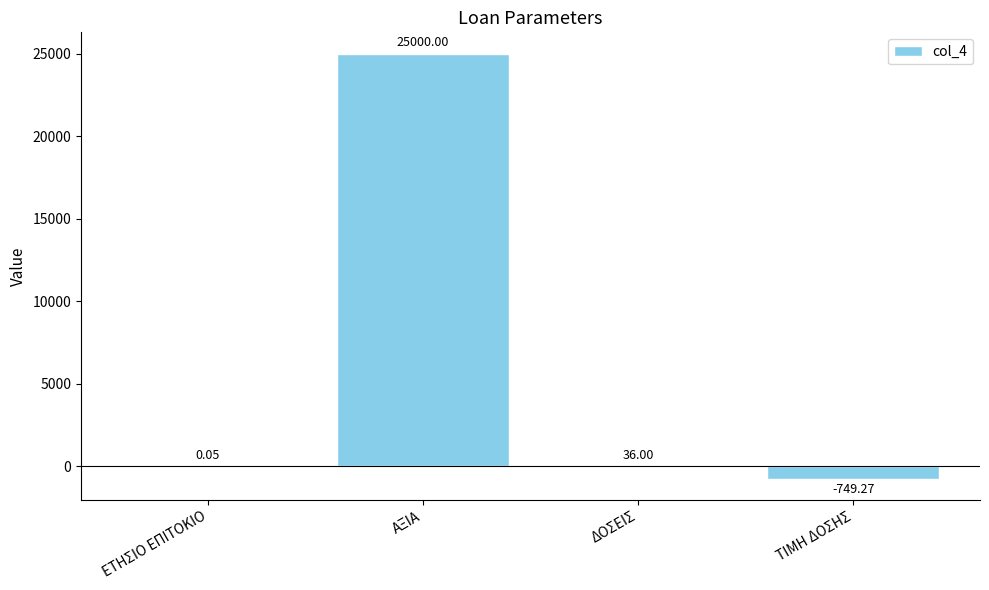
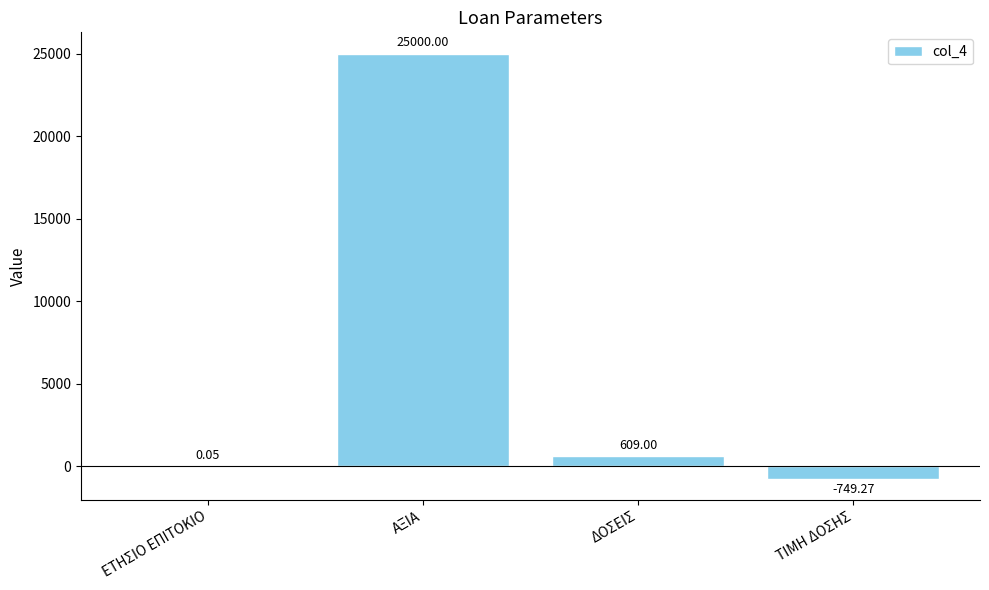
  {
    "ΕΤΗΣΙΟ ΕΠΙΤΟΚΙΟ": 0.05,
    "ΑΞΙΑ": 25000.00,
-   "ΔΟΣΕΙΣ": 36.00,
+   "ΔΟΣΕΙΣ": 609.00,
    "ΤΙΜΗ ΔΟΣΗΣ": -749.27
  }
